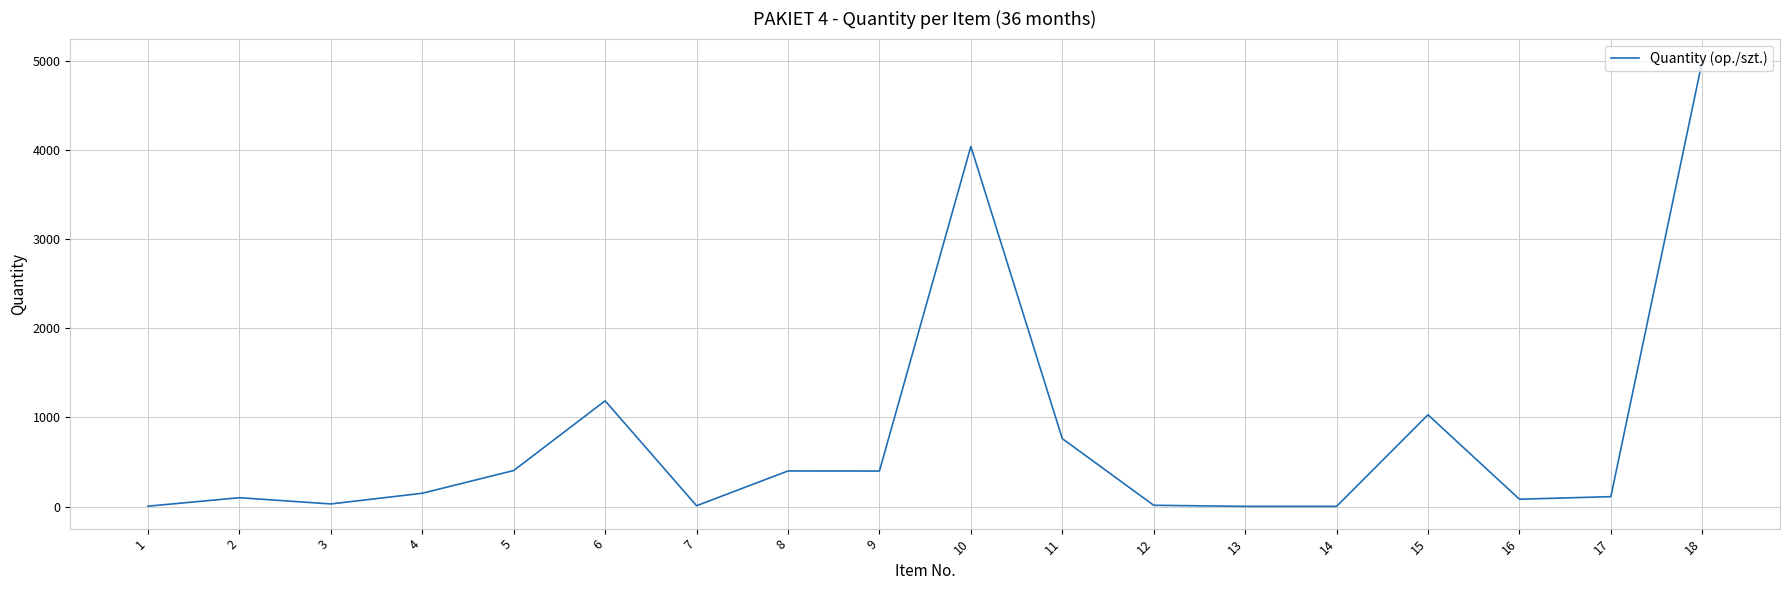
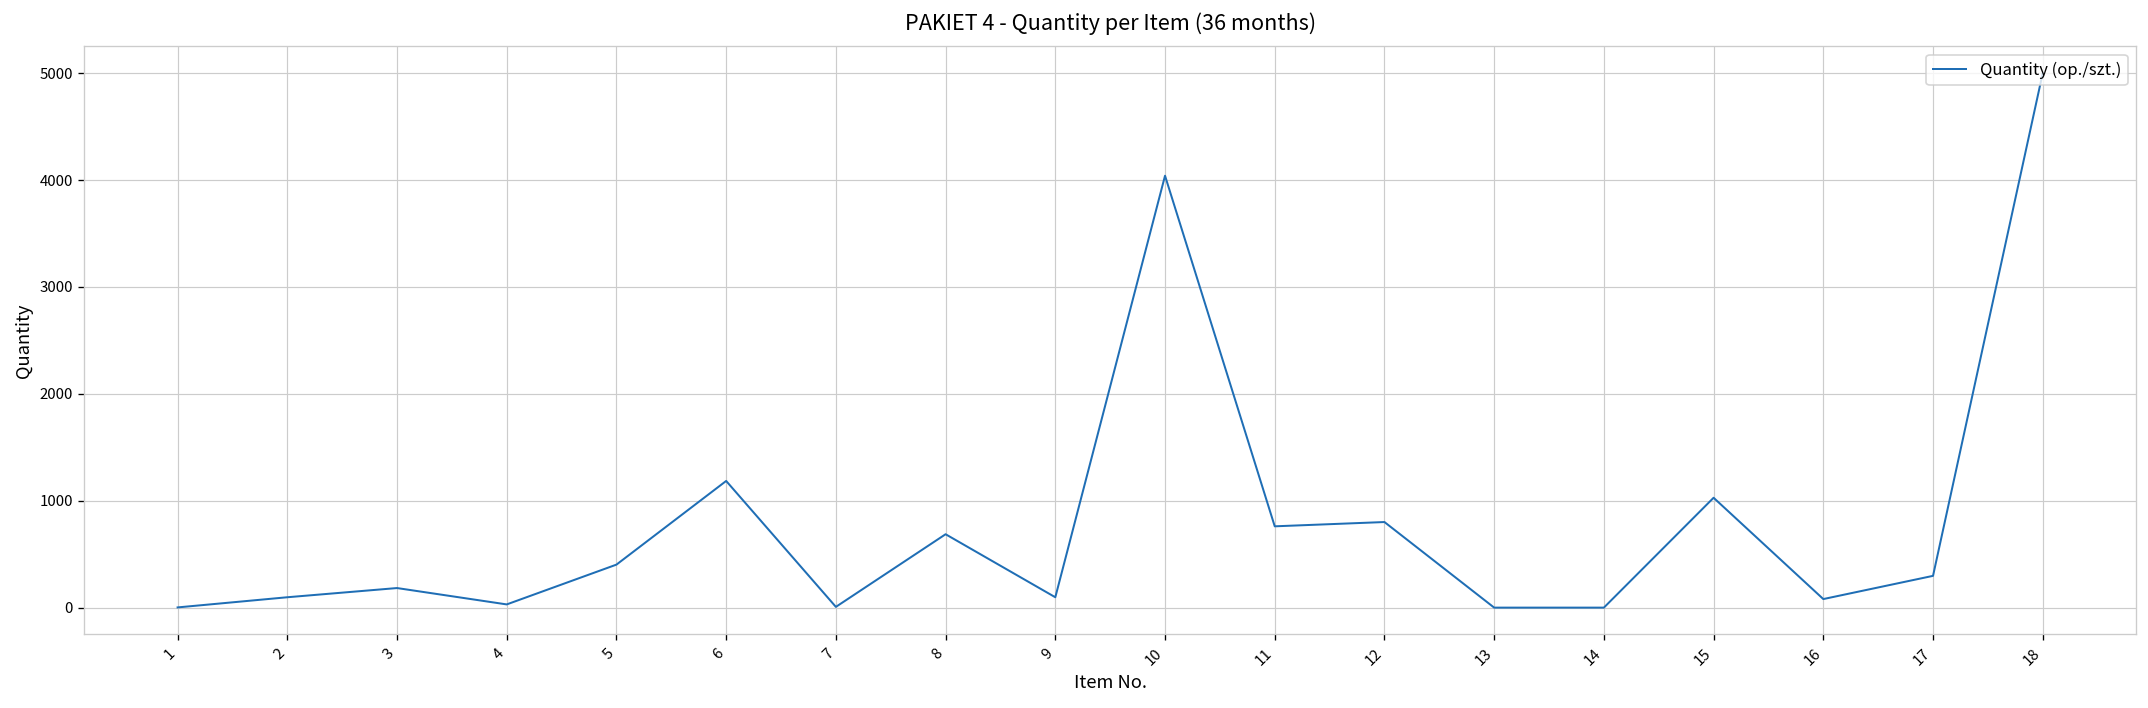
  {
    "1": 0,
    "2": 100,
-   "3": 0,
-   "4": 200,
+   "3": 200,
+   "4": 0,
    "5": 400,
    "6": 1200,
    "7": 0,
-   "8": 400,
-   "9": 400,
+   "8": 700,
+   "9": 100,
    "10": 4000,
    "11": 800,
-   "12": 0,
+   "12": 800,
    "13": 0,
    "14": 0,
    "15": 1000,
    "16": 100,
-   "17": 100
+   "17": 300
  }
